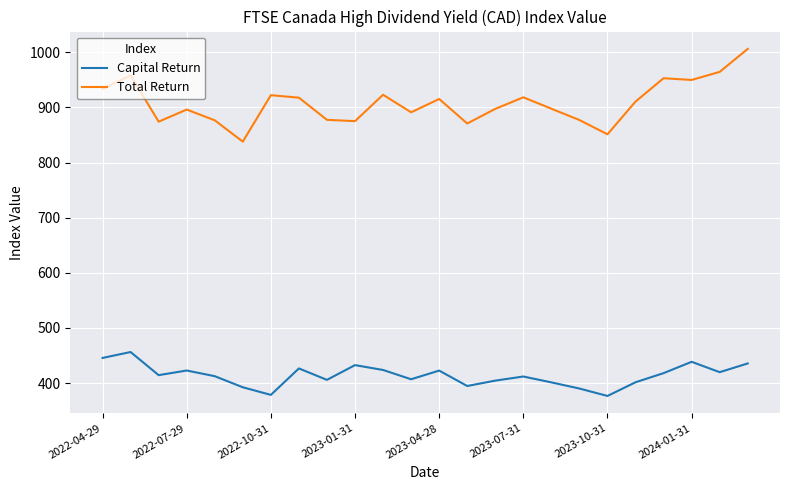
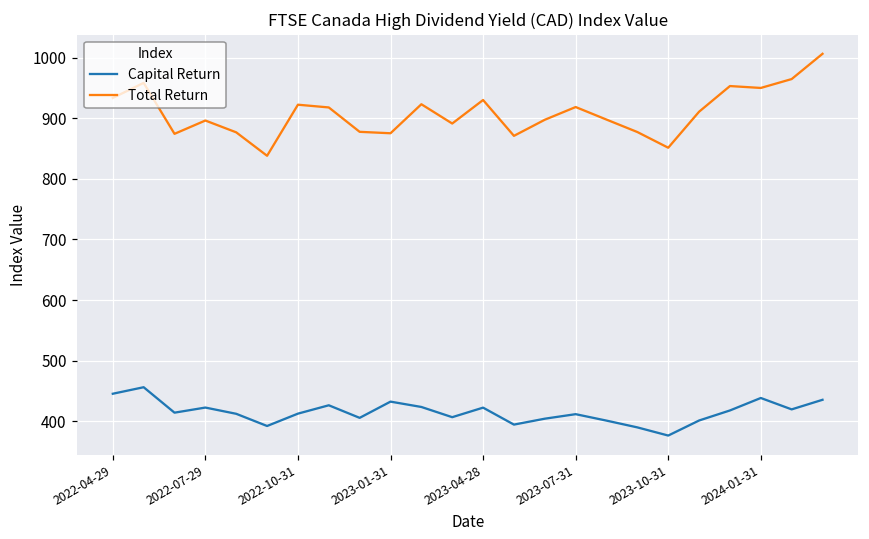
  {
    "Capital Return": {
      "2022-04-29": 450,
      "2022-07-29": 420,
-     "2022-10-31": 380,
+     "2022-10-31": 410,
      "2023-01-31": 430,
      "2023-04-28": 420,
      "2023-07-31": 410,
      "2023-10-31": 380,
      "2024-01-31": 440
    },
    "Total Return": {
      "2022-07-29": 900,
      "2022-10-31": 920,
      "2023-01-31": 880,
-     "2023-04-28": 920,
+     "2023-04-28": 930,
      "2023-07-31": 920,
      "2023-10-31": 850,
      "2024-01-31": 950
    }
  }
